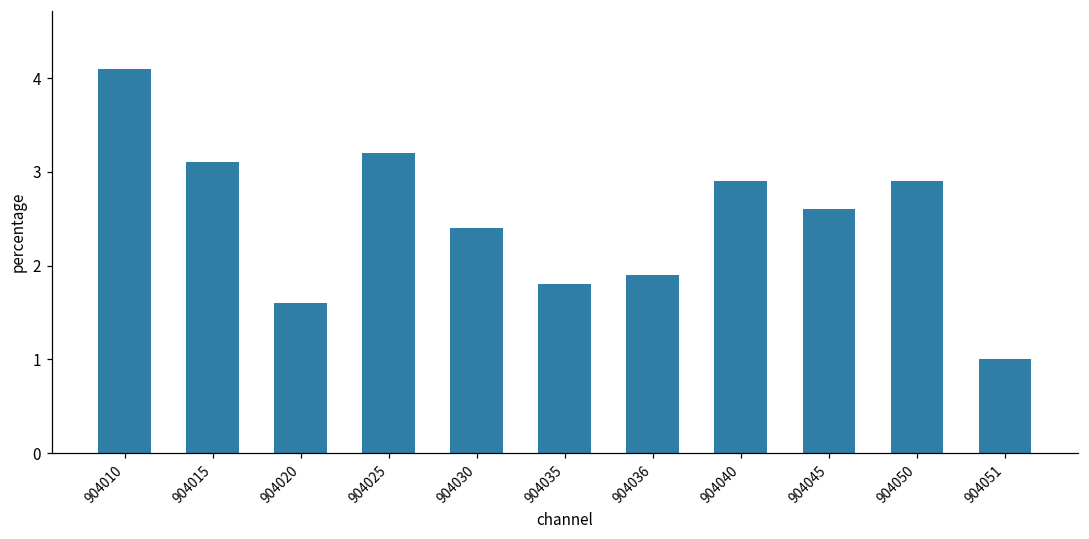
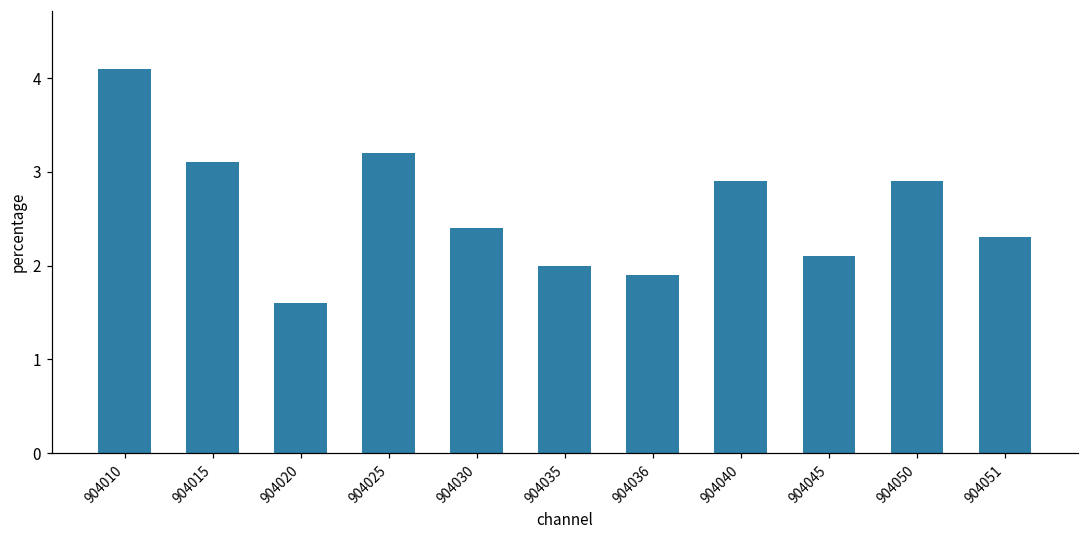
  {
    "904010": 4.1,
    "904015": 3.1,
    "904020": 1.6,
    "904025": 3.2,
    "904030": 2.4,
-   "904035": 1.8,
+   "904035": 2.0,
    "904036": 1.9,
    "904040": 2.9,
-   "904045": 2.6,
+   "904045": 2.1,
    "904050": 2.9,
-   "904051": 1.0
+   "904051": 2.3
  }
